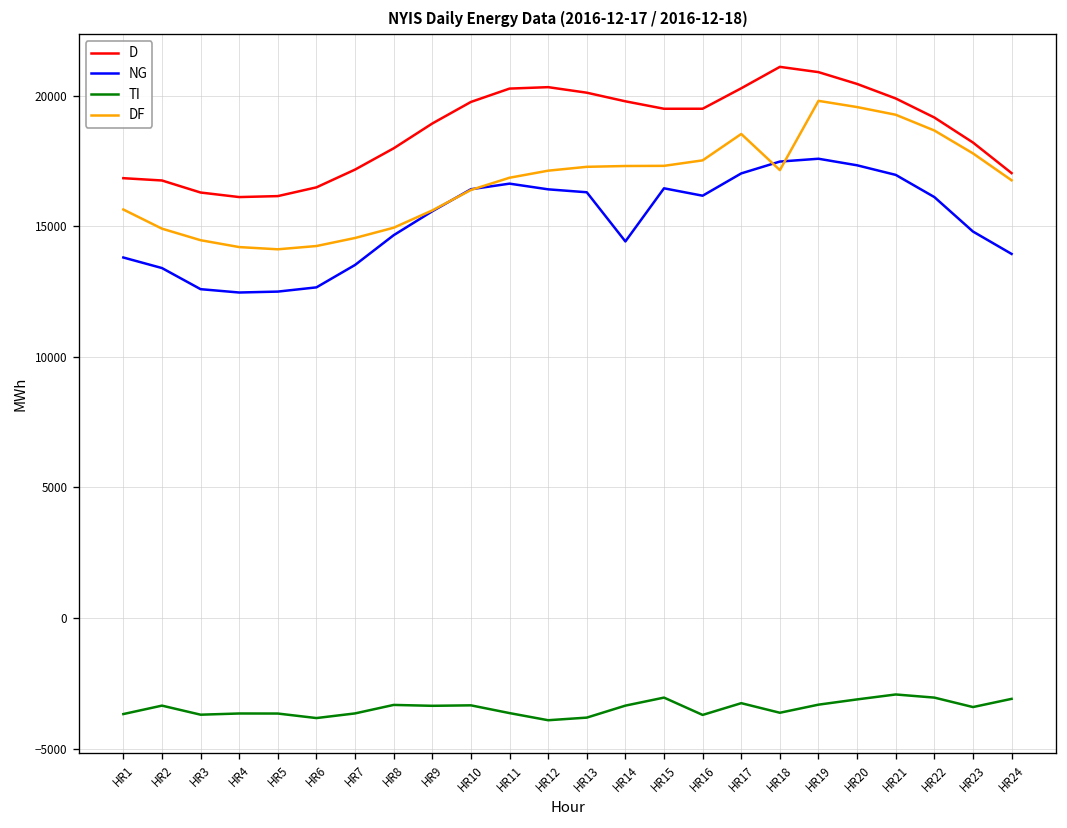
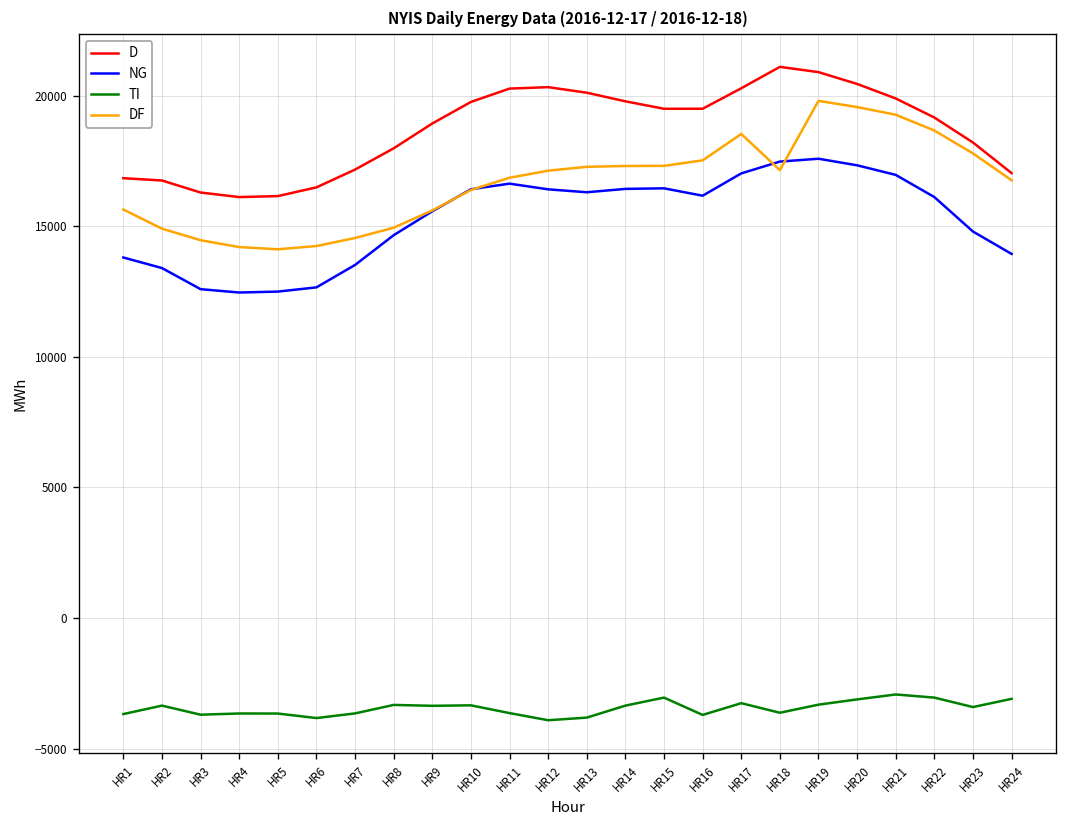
  {
    "D": {
      "HR1": 16800,
      "HR2": 16700,
      "HR3": 16300,
      "HR4": 16100,
      "HR5": 16200,
      "HR6": 16500,
      "HR7": 17200,
      "HR8": 18000,
      "HR9": 18900,
      "HR10": 19800,
      "HR11": 20300,
      "HR12": 20300,
      "HR13": 20100,
      "HR14": 19800,
      "HR15": 19500,
      "HR16": 19500,
      "HR17": 20300,
      "HR18": 21100,
      "HR19": 20900,
      "HR20": 20400,
      "HR21": 19900,
      "HR22": 19200,
      "HR23": 18200,
      "HR24": 17000
    },
    "NG": {
      "HR1": 13800,
      "HR2": 13400,
      "HR3": 12600,
      "HR4": 12500,
      "HR5": 12500,
      "HR6": 12700,
      "HR7": 13500,
      "HR8": 14700,
      "HR11": 16600,
      "HR12": 16400,
      "HR13": 16300,
-     "HR14": 14400,
+     "HR14": 16400,
      "HR15": 16400,
      "HR16": 16200,
      "HR17": 17000,
      "HR18": 17500,
      "HR19": 17600,
      "HR20": 17300,
      "HR21": 17000,
      "HR22": 16100,
      "HR23": 14800,
      "HR24": 13900
    },
    "TI": {
      "HR1": -3700,
      "HR2": -3400,
      "HR3": -3700,
      "HR4": -3700,
      "HR5": -3700,
      "HR6": -3800,
      "HR7": -3700,
      "HR8": -3300,
      "HR9": -3400,
      "HR10": -3300,
      "HR11": -3600,
      "HR12": -3900,
      "HR13": -3800,
      "HR14": -3400,
      "HR15": -3000,
      "HR16": -3700,
      "HR17": -3300,
      "HR18": -3600,
      "HR19": -3300,
      "HR20": -3100,
      "HR21": -2900,
      "HR22": -3000,
      "HR23": -3400,
      "HR24": -3100
    },
    "DF": {
      "HR1": 15600,
      "HR2": 14900,
      "HR3": 14500,
      "HR4": 14200,
      "HR5": 14100,
      "HR6": 14200,
      "HR7": 14500,
      "HR8": 14900,
      "HR11": 16900,
      "HR12": 17100,
      "HR13": 17300,
      "HR14": 17300,
      "HR15": 17300,
      "HR16": 17500,
      "HR17": 18500,
      "HR18": 17100,
      "HR19": 19800,
      "HR20": 19600,
      "HR21": 19300,
      "HR22": 18700,
      "HR23": 17800,
      "HR24": 16800
    }
  }
